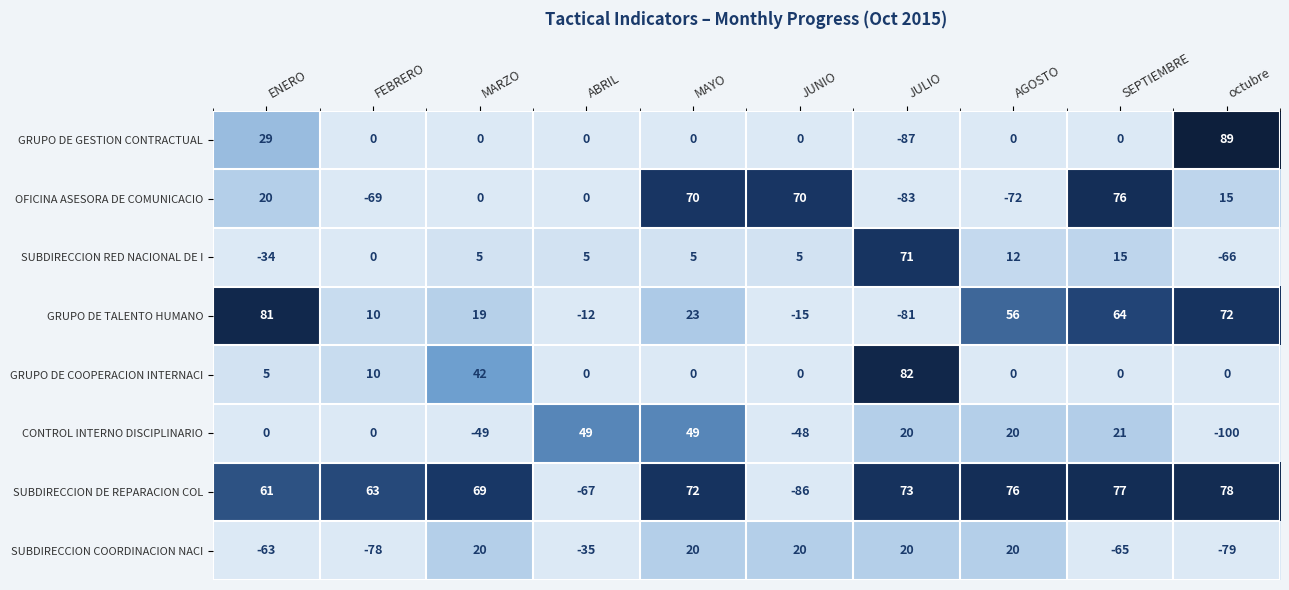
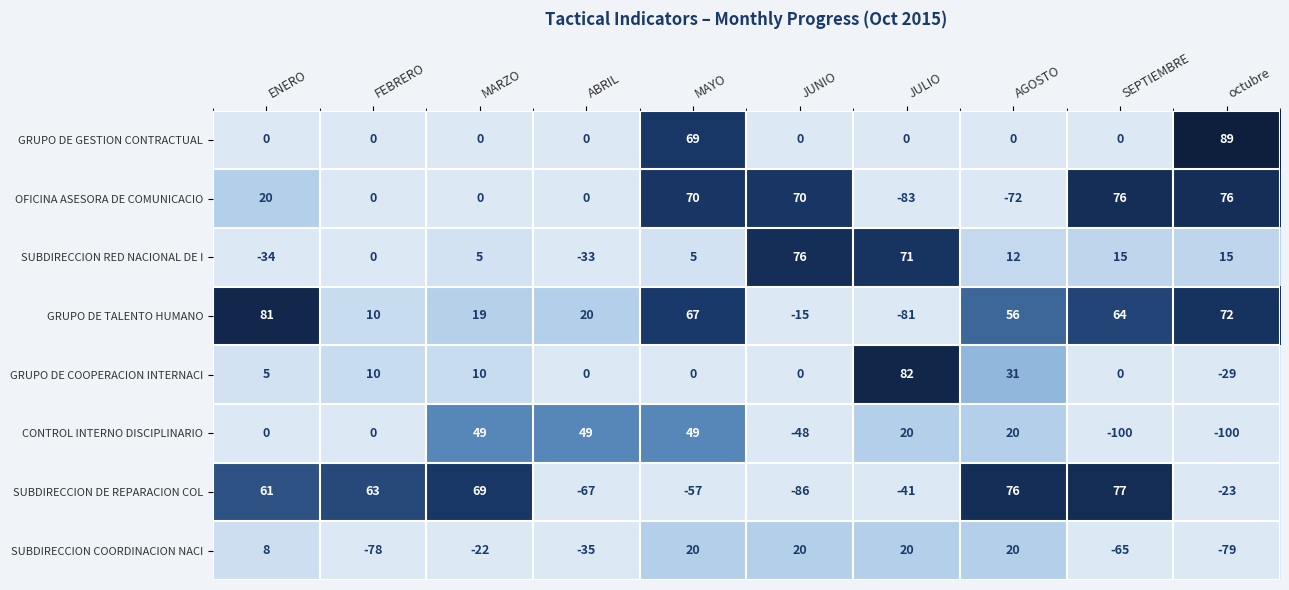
  {
    "GRUPO DE GESTION CONTRACTUAL": {
-     "ENERO": 29,
+     "ENERO": 0,
      "FEBRERO": 0,
      "MARZO": 0,
      "ABRIL": 0,
-     "MAYO": 0,
+     "MAYO": 69,
      "JUNIO": 0,
-     "JULIO": -87,
+     "JULIO": 0,
      "AGOSTO": 0,
      "SEPTIEMBRE": 0,
      "octubre": 89
    },
    "OFICINA ASESORA DE COMUNICACIO": {
      "ENERO": 20,
-     "FEBRERO": -69,
+     "FEBRERO": 0,
      "MARZO": 0,
      "ABRIL": 0,
      "MAYO": 70,
      "JUNIO": 70,
      "JULIO": -83,
      "AGOSTO": -72,
      "SEPTIEMBRE": 76,
-     "octubre": 15
+     "octubre": 76
    },
    "SUBDIRECCION RED NACIONAL DE I": {
      "ENERO": -34,
      "FEBRERO": 0,
      "MARZO": 5,
-     "ABRIL": 5,
+     "ABRIL": -33,
      "MAYO": 5,
-     "JUNIO": 5,
+     "JUNIO": 76,
      "JULIO": 71,
      "AGOSTO": 12,
      "SEPTIEMBRE": 15,
-     "octubre": -66
+     "octubre": 15
    },
    "GRUPO DE TALENTO HUMANO": {
      "ENERO": 81,
      "FEBRERO": 10,
      "MARZO": 19,
-     "ABRIL": -12,
-     "MAYO": 23,
+     "ABRIL": 20,
+     "MAYO": 67,
      "JUNIO": -15,
      "JULIO": -81,
      "AGOSTO": 56,
      "SEPTIEMBRE": 64,
      "octubre": 72
    },
    "GRUPO DE COOPERACION INTERNACI": {
      "ENERO": 5,
      "FEBRERO": 10,
-     "MARZO": 42,
+     "MARZO": 10,
      "ABRIL": 0,
      "MAYO": 0,
      "JUNIO": 0,
      "JULIO": 82,
-     "AGOSTO": 0,
+     "AGOSTO": 31,
      "SEPTIEMBRE": 0,
-     "octubre": 0
+     "octubre": -29
    },
    "CONTROL INTERNO DISCIPLINARIO": {
      "ENERO": 0,
      "FEBRERO": 0,
-     "MARZO": -49,
+     "MARZO": 49,
      "ABRIL": 49,
      "MAYO": 49,
      "JUNIO": -48,
      "JULIO": 20,
      "AGOSTO": 20,
-     "SEPTIEMBRE": 21,
+     "SEPTIEMBRE": -100,
      "octubre": -100
    },
    "SUBDIRECCION DE REPARACION COL": {
      "ENERO": 61,
      "FEBRERO": 63,
      "MARZO": 69,
      "ABRIL": -67,
-     "MAYO": 72,
+     "MAYO": -57,
      "JUNIO": -86,
-     "JULIO": 73,
+     "JULIO": -41,
      "AGOSTO": 76,
      "SEPTIEMBRE": 77,
-     "octubre": 78
+     "octubre": -23
    },
    "SUBDIRECCION COORDINACION NACI": {
-     "ENERO": -63,
+     "ENERO": 8,
      "FEBRERO": -78,
-     "MARZO": 20,
+     "MARZO": -22,
      "ABRIL": -35,
      "MAYO": 20,
      "JUNIO": 20,
      "JULIO": 20,
      "AGOSTO": 20,
      "SEPTIEMBRE": -65,
      "octubre": -79
    }
  }
